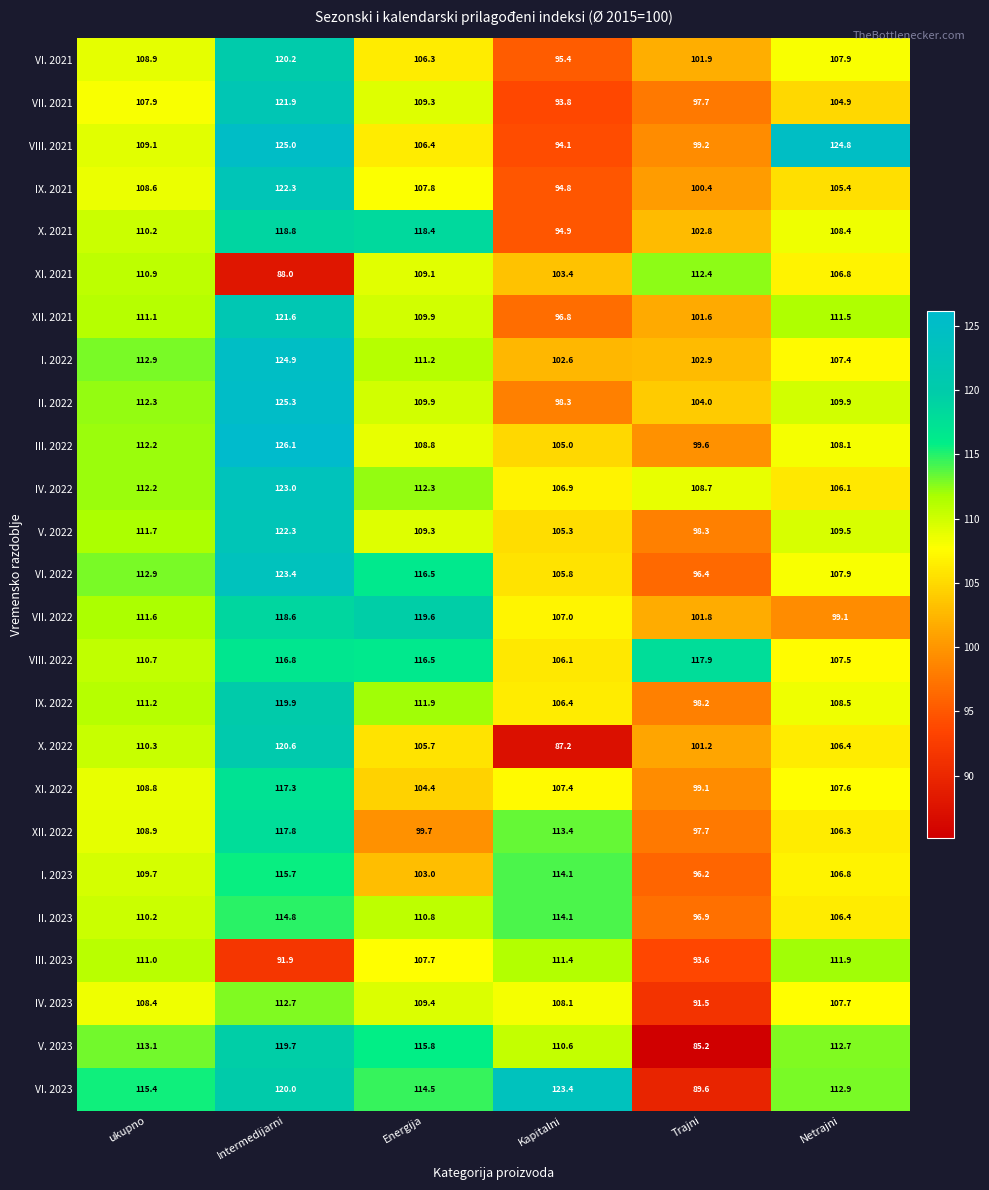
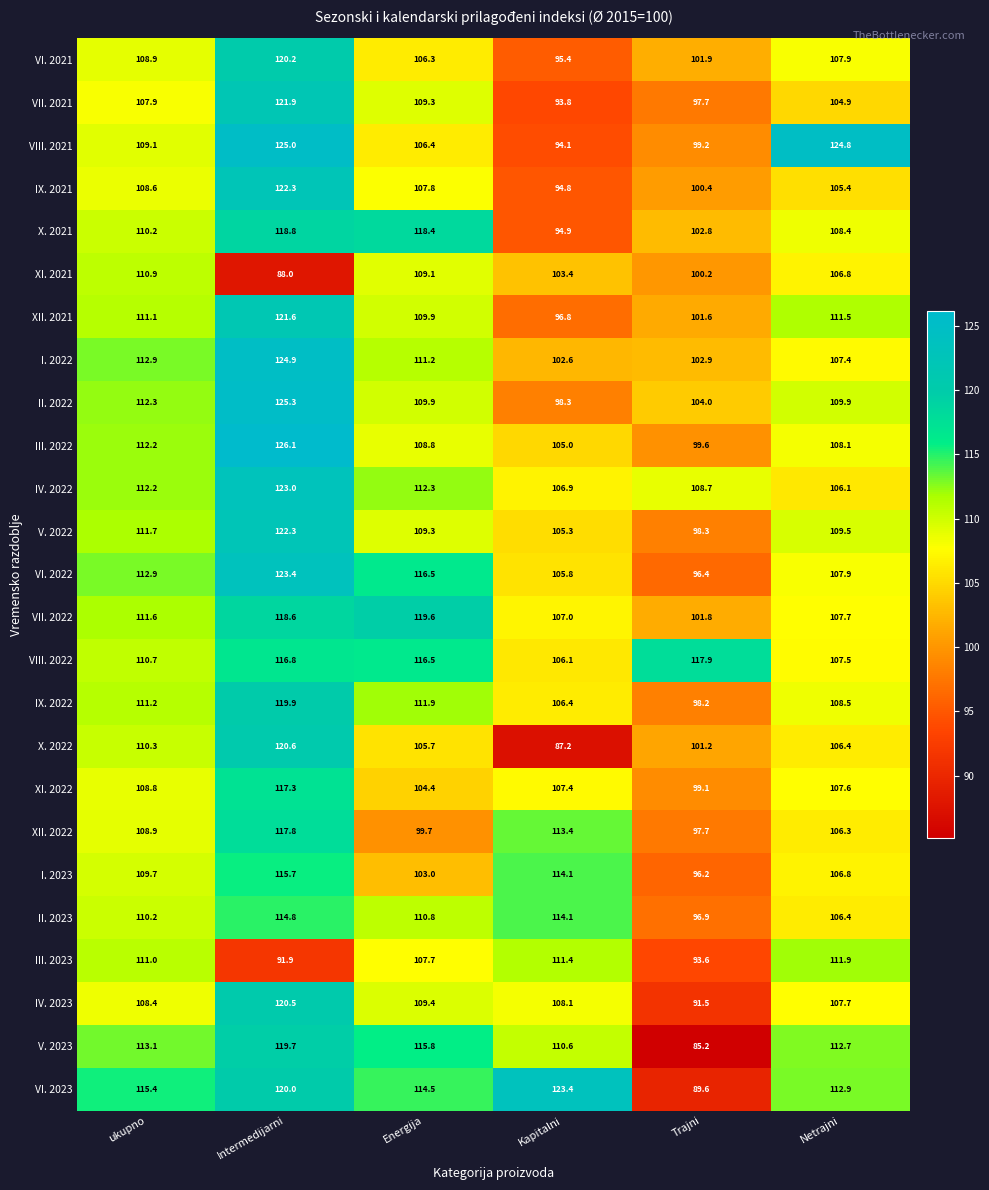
  {
    "VI. 2021": {
      "ukupno": 108.9,
      "Intermedijarni": 120.2,
      "Energija": 106.3,
      "Kapitalni": 95.4,
      "Trajni": 101.9,
      "Netrajni": 107.9
    },
    "VII. 2021": {
      "ukupno": 107.9,
      "Intermedijarni": 121.9,
      "Energija": 109.3,
      "Kapitalni": 93.8,
      "Trajni": 97.7,
      "Netrajni": 104.9
    },
    "VIII. 2021": {
      "ukupno": 109.1,
      "Intermedijarni": 125.0,
      "Energija": 106.4,
      "Kapitalni": 94.1,
      "Trajni": 99.2,
      "Netrajni": 124.8
    },
    "IX. 2021": {
      "ukupno": 108.6,
      "Intermedijarni": 122.3,
      "Energija": 107.8,
      "Kapitalni": 94.8,
      "Trajni": 100.4,
      "Netrajni": 105.4
    },
    "X. 2021": {
      "ukupno": 110.2,
      "Intermedijarni": 118.8,
      "Energija": 118.4,
      "Kapitalni": 94.9,
      "Trajni": 102.8,
      "Netrajni": 108.4
    },
    "XI. 2021": {
      "ukupno": 110.9,
      "Intermedijarni": 88.0,
      "Energija": 109.1,
      "Kapitalni": 103.4,
-     "Trajni": 112.4,
+     "Trajni": 100.2,
      "Netrajni": 106.8
    },
    "XII. 2021": {
      "ukupno": 111.1,
      "Intermedijarni": 121.6,
      "Energija": 109.9,
      "Kapitalni": 96.8,
      "Trajni": 101.6,
      "Netrajni": 111.5
    },
    "I. 2022": {
      "ukupno": 112.9,
      "Intermedijarni": 124.9,
      "Energija": 111.2,
      "Kapitalni": 102.6,
      "Trajni": 102.9,
      "Netrajni": 107.4
    },
    "II. 2022": {
      "ukupno": 112.3,
      "Intermedijarni": 125.3,
      "Energija": 109.9,
      "Kapitalni": 98.3,
      "Trajni": 104.0,
      "Netrajni": 109.9
    },
    "III. 2022": {
      "ukupno": 112.2,
      "Intermedijarni": 126.1,
      "Energija": 108.8,
      "Kapitalni": 105.0,
      "Trajni": 99.6,
      "Netrajni": 108.1
    },
    "IV. 2022": {
      "ukupno": 112.2,
      "Intermedijarni": 123.0,
      "Energija": 112.3,
      "Kapitalni": 106.9,
      "Trajni": 108.7,
      "Netrajni": 106.1
    },
    "V. 2022": {
      "ukupno": 111.7,
      "Intermedijarni": 122.3,
      "Energija": 109.3,
      "Kapitalni": 105.3,
      "Trajni": 98.3,
      "Netrajni": 109.5
    },
    "VI. 2022": {
      "ukupno": 112.9,
      "Intermedijarni": 123.4,
      "Energija": 116.5,
      "Kapitalni": 105.8,
      "Trajni": 96.4,
      "Netrajni": 107.9
    },
    "VII. 2022": {
      "ukupno": 111.6,
      "Intermedijarni": 118.6,
      "Energija": 119.6,
      "Kapitalni": 107.0,
      "Trajni": 101.8,
-     "Netrajni": 99.1
+     "Netrajni": 107.7
    },
    "VIII. 2022": {
      "ukupno": 110.7,
      "Intermedijarni": 116.8,
      "Energija": 116.5,
      "Kapitalni": 106.1,
      "Trajni": 117.9,
      "Netrajni": 107.5
    },
    "IX. 2022": {
      "ukupno": 111.2,
      "Intermedijarni": 119.9,
      "Energija": 111.9,
      "Kapitalni": 106.4,
      "Trajni": 98.2,
      "Netrajni": 108.5
    },
    "X. 2022": {
      "ukupno": 110.3,
      "Intermedijarni": 120.6,
      "Energija": 105.7,
      "Kapitalni": 87.2,
      "Trajni": 101.2,
      "Netrajni": 106.4
    },
    "XI. 2022": {
      "ukupno": 108.8,
      "Intermedijarni": 117.3,
      "Energija": 104.4,
      "Kapitalni": 107.4,
      "Trajni": 99.1,
      "Netrajni": 107.6
    },
    "XII. 2022": {
      "ukupno": 108.9,
      "Intermedijarni": 117.8,
      "Energija": 99.7,
      "Kapitalni": 113.4,
      "Trajni": 97.7,
      "Netrajni": 106.3
    },
    "I. 2023": {
      "ukupno": 109.7,
      "Intermedijarni": 115.7,
      "Energija": 103.0,
      "Kapitalni": 114.1,
      "Trajni": 96.2,
      "Netrajni": 106.8
    },
    "II. 2023": {
      "ukupno": 110.2,
      "Intermedijarni": 114.8,
      "Energija": 110.8,
      "Kapitalni": 114.1,
      "Trajni": 96.9,
      "Netrajni": 106.4
    },
    "III. 2023": {
      "ukupno": 111.0,
      "Intermedijarni": 91.9,
      "Energija": 107.7,
      "Kapitalni": 111.4,
      "Trajni": 93.6,
      "Netrajni": 111.9
    },
    "IV. 2023": {
      "ukupno": 108.4,
-     "Intermedijarni": 112.7,
+     "Intermedijarni": 120.5,
      "Energija": 109.4,
      "Kapitalni": 108.1,
      "Trajni": 91.5,
      "Netrajni": 107.7
    },
    "V. 2023": {
      "ukupno": 113.1,
      "Intermedijarni": 119.7,
      "Energija": 115.8,
      "Kapitalni": 110.6,
      "Trajni": 85.2,
      "Netrajni": 112.7
    },
    "VI. 2023": {
      "ukupno": 115.4,
      "Intermedijarni": 120.0,
      "Energija": 114.5,
      "Kapitalni": 123.4,
      "Trajni": 89.6,
      "Netrajni": 112.9
    }
  }
